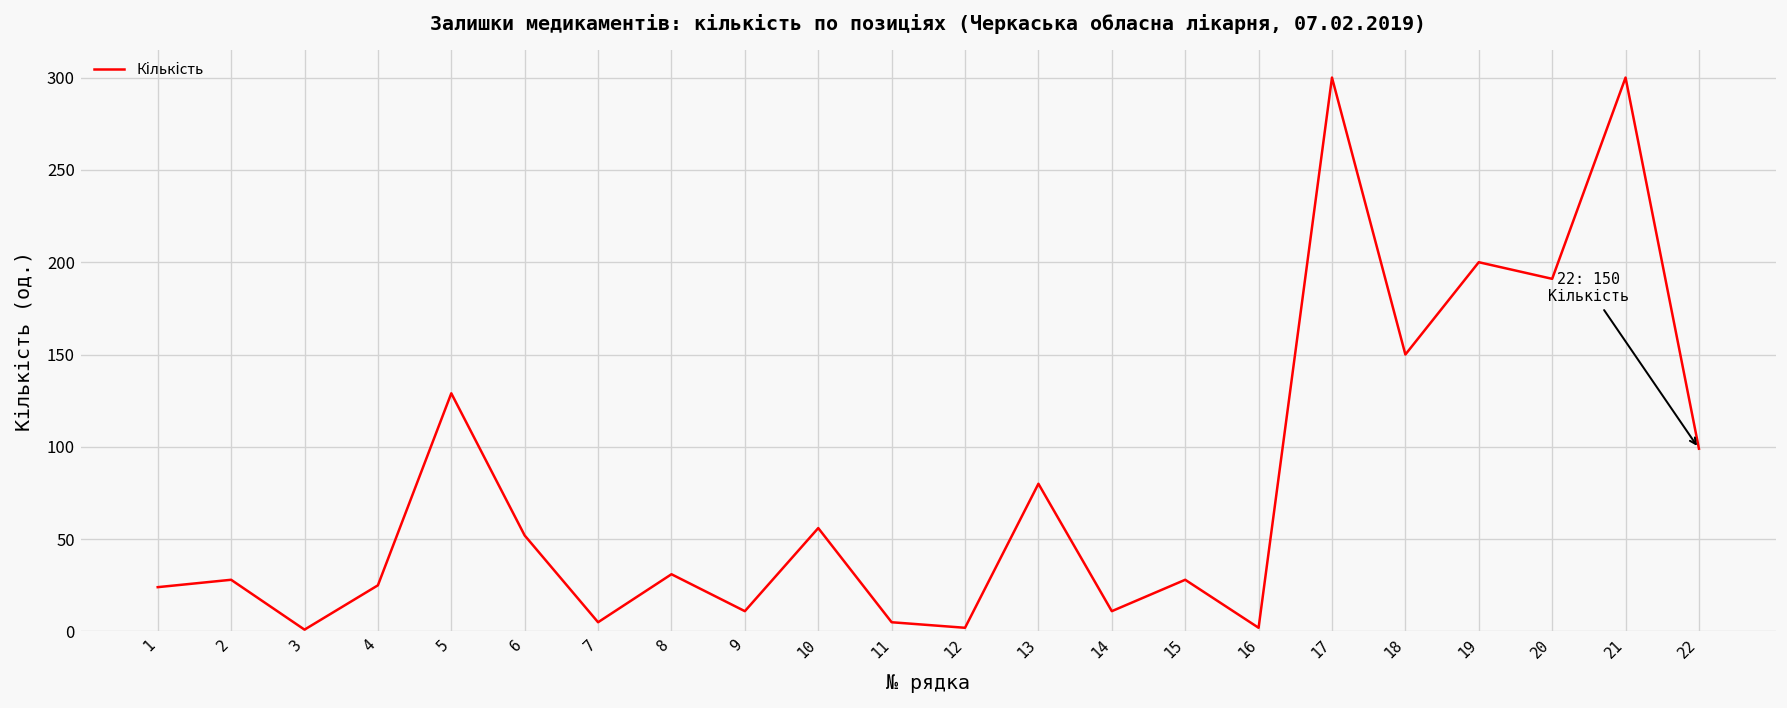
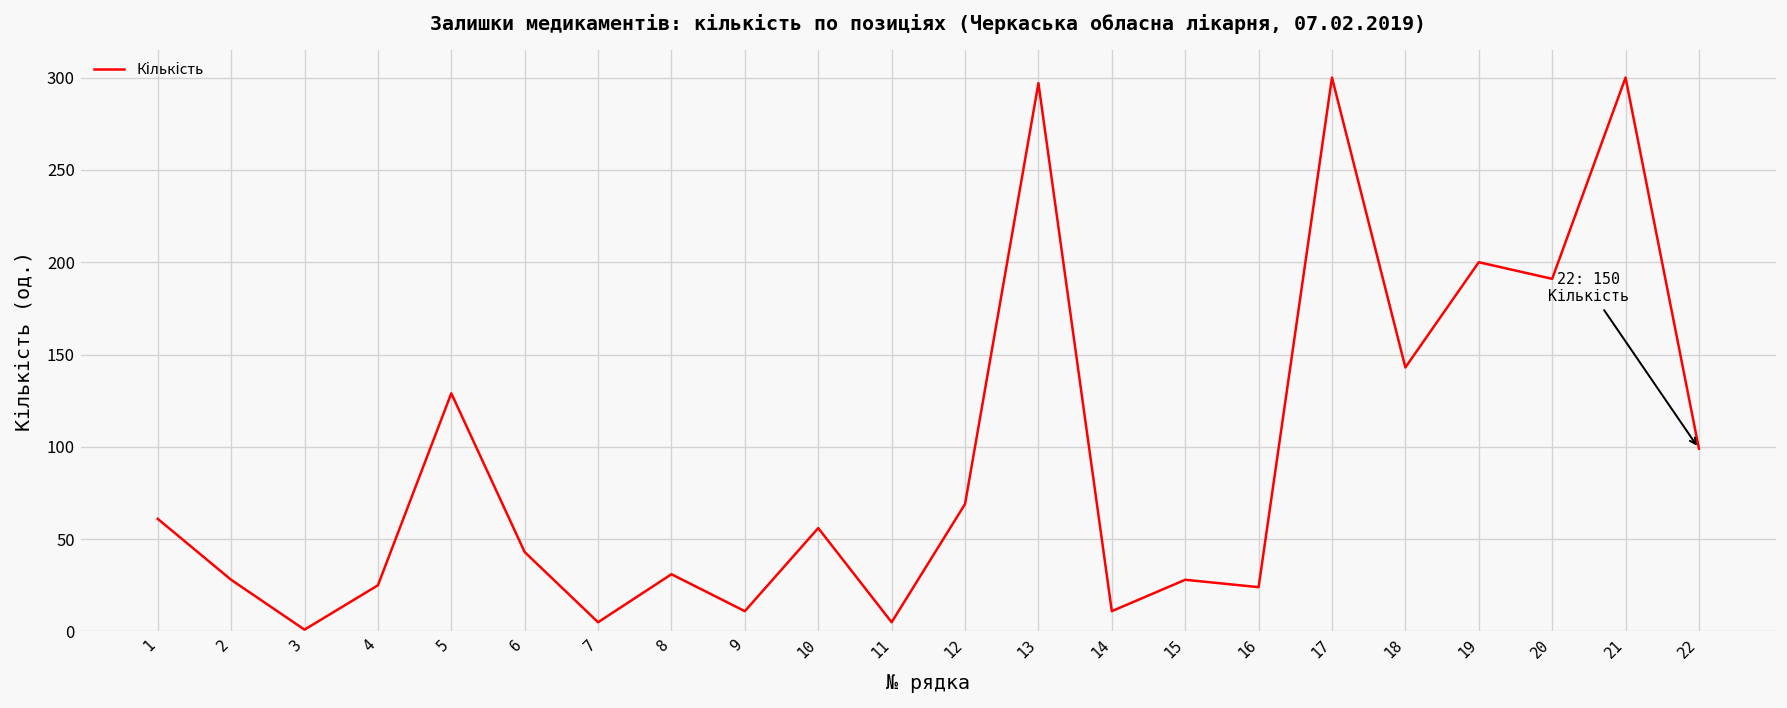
  {
-   "1": 24,
+   "1": 61,
    "2": 28,
    "3": 1,
    "4": 25,
    "5": 129,
-   "6": 52,
+   "6": 43,
    "7": 5,
    "8": 31,
    "9": 11,
    "10": 56,
    "11": 5,
-   "12": 2,
-   "13": 80,
+   "12": 69,
+   "13": 297,
    "14": 11,
    "15": 28,
-   "16": 2,
+   "16": 24,
    "17": 300,
-   "18": 150,
+   "18": 143,
    "19": 200,
    "21": 300,
    "22": 99
  }
